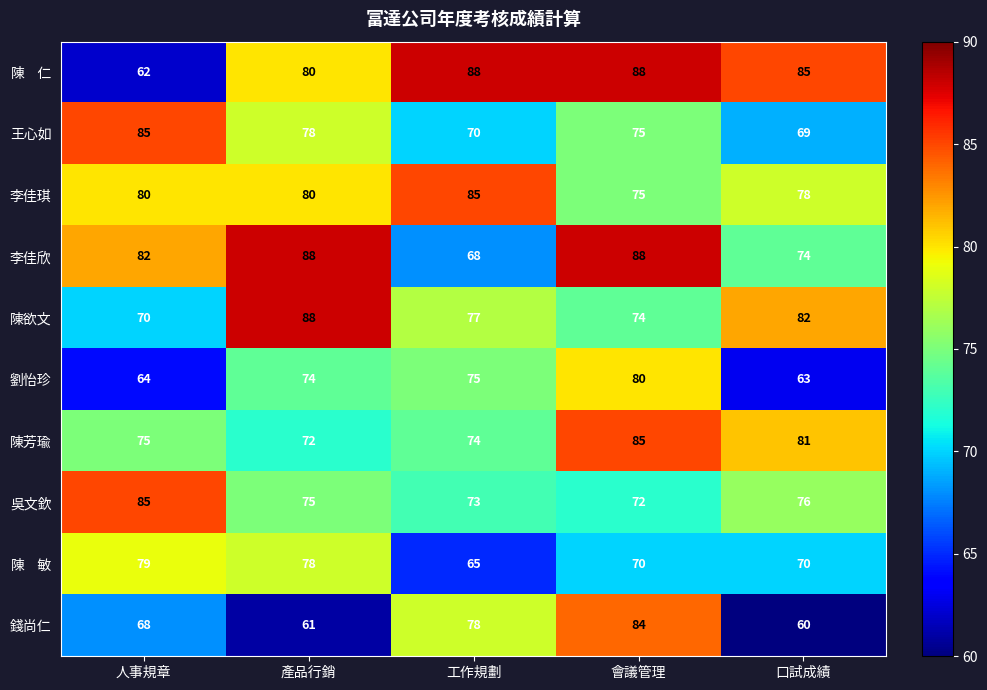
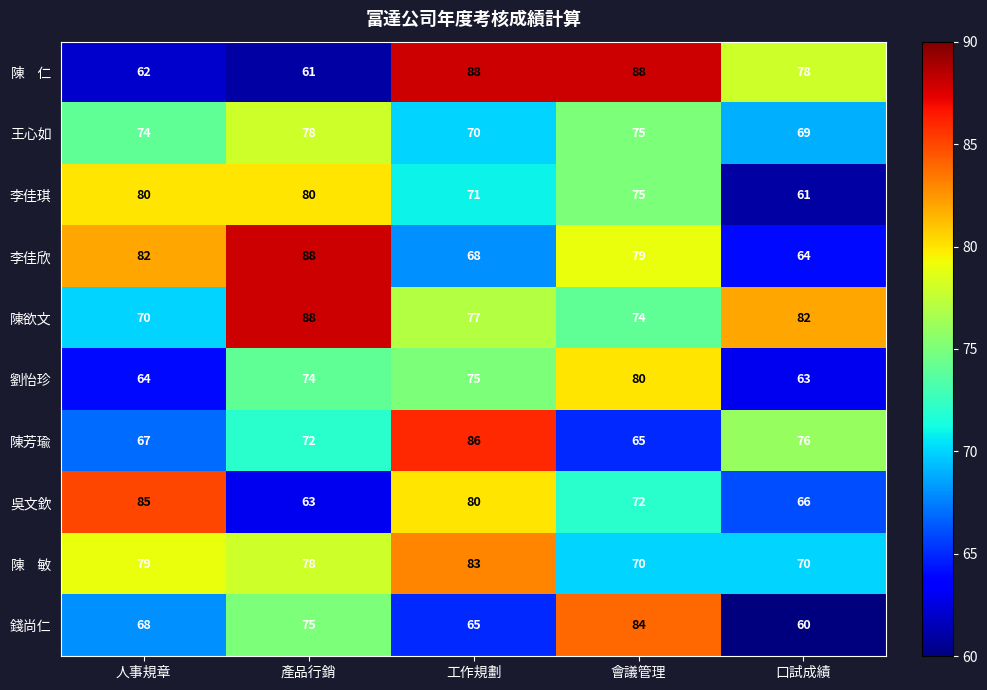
  {
    "陳 仁": {
      "人事規章": 62,
-     "產品行銷": 80,
+     "產品行銷": 61,
      "工作規劃": 88,
      "會議管理": 88,
-     "口試成績": 85
+     "口試成績": 78
    },
    "王心如": {
-     "人事規章": 85,
+     "人事規章": 74,
      "產品行銷": 78,
      "工作規劃": 70,
      "會議管理": 75,
      "口試成績": 69
    },
    "李佳琪": {
      "人事規章": 80,
      "產品行銷": 80,
-     "工作規劃": 85,
+     "工作規劃": 71,
      "會議管理": 75,
-     "口試成績": 78
+     "口試成績": 61
    },
    "李佳欣": {
      "人事規章": 82,
      "產品行銷": 88,
      "工作規劃": 68,
-     "會議管理": 88,
-     "口試成績": 74
+     "會議管理": 79,
+     "口試成績": 64
    },
    "陳欲文": {
      "人事規章": 70,
      "產品行銷": 88,
      "工作規劃": 77,
      "會議管理": 74,
      "口試成績": 82
    },
    "劉怡珍": {
      "人事規章": 64,
      "產品行銷": 74,
      "工作規劃": 75,
      "會議管理": 80,
      "口試成績": 63
    },
    "陳芳瑜": {
-     "人事規章": 75,
+     "人事規章": 67,
      "產品行銷": 72,
-     "工作規劃": 74,
-     "會議管理": 85,
-     "口試成績": 81
+     "工作規劃": 86,
+     "會議管理": 65,
+     "口試成績": 76
    },
    "吳文欽": {
      "人事規章": 85,
-     "產品行銷": 75,
-     "工作規劃": 73,
+     "產品行銷": 63,
+     "工作規劃": 80,
      "會議管理": 72,
-     "口試成績": 76
+     "口試成績": 66
    },
    "陳 敏": {
      "人事規章": 79,
      "產品行銷": 78,
-     "工作規劃": 65,
+     "工作規劃": 83,
      "會議管理": 70,
      "口試成績": 70
    },
    "錢尚仁": {
      "人事規章": 68,
-     "產品行銷": 61,
-     "工作規劃": 78,
+     "產品行銷": 75,
+     "工作規劃": 65,
      "會議管理": 84,
      "口試成績": 60
    }
  }
